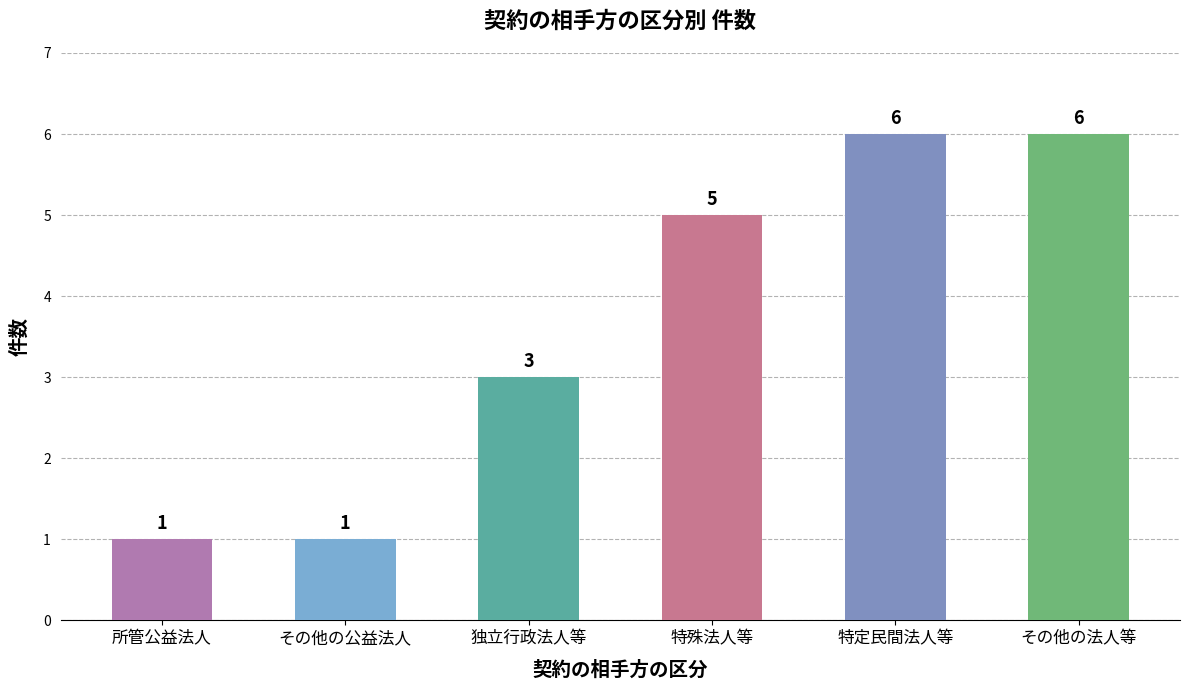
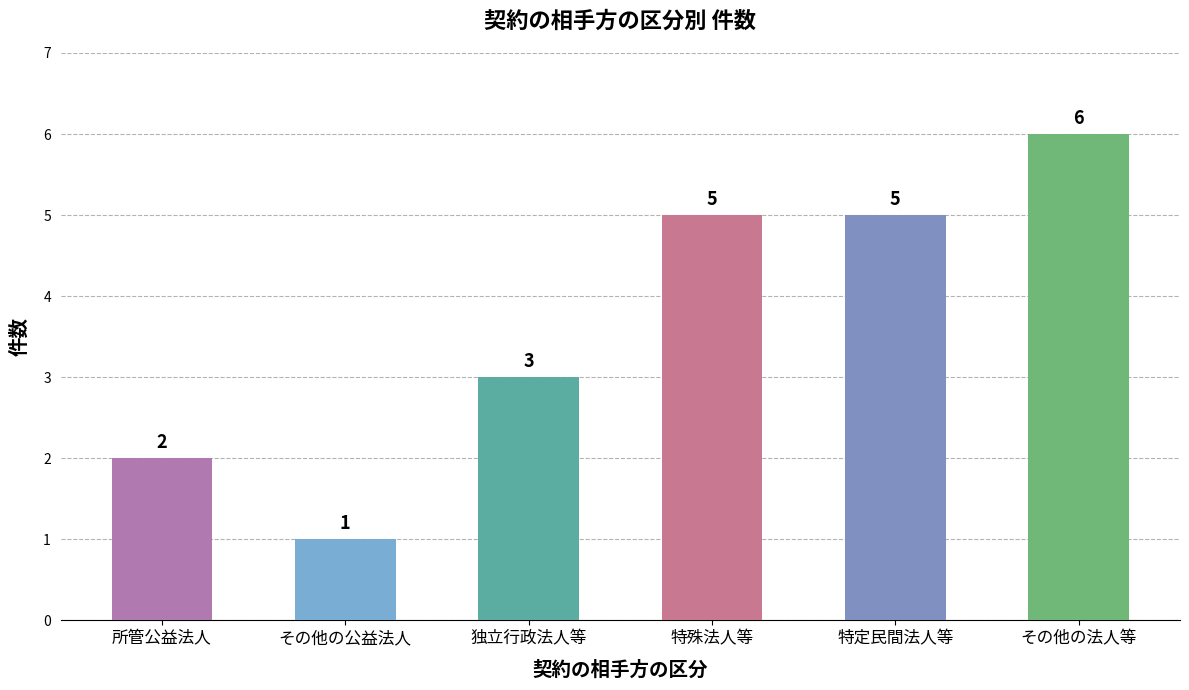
  {
-   "所管公益法人": 1,
+   "所管公益法人": 2,
    "その他の公益法人": 1,
    "独立行政法人等": 3,
    "特殊法人等": 5,
-   "特定民間法人等": 6,
+   "特定民間法人等": 5,
    "その他の法人等": 6
  }
